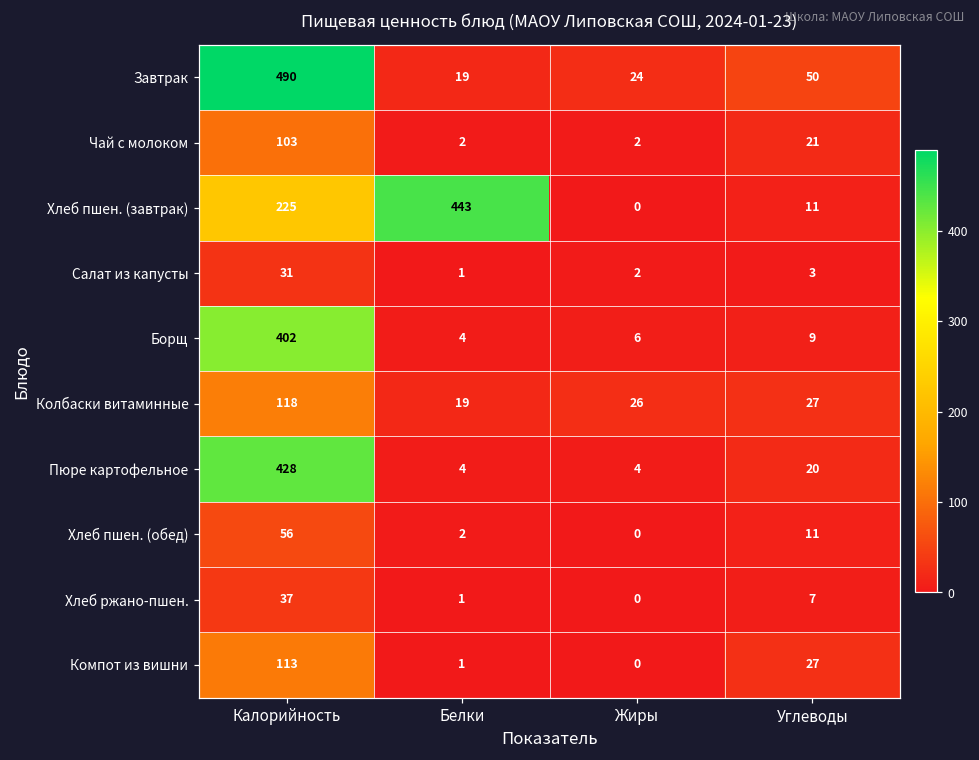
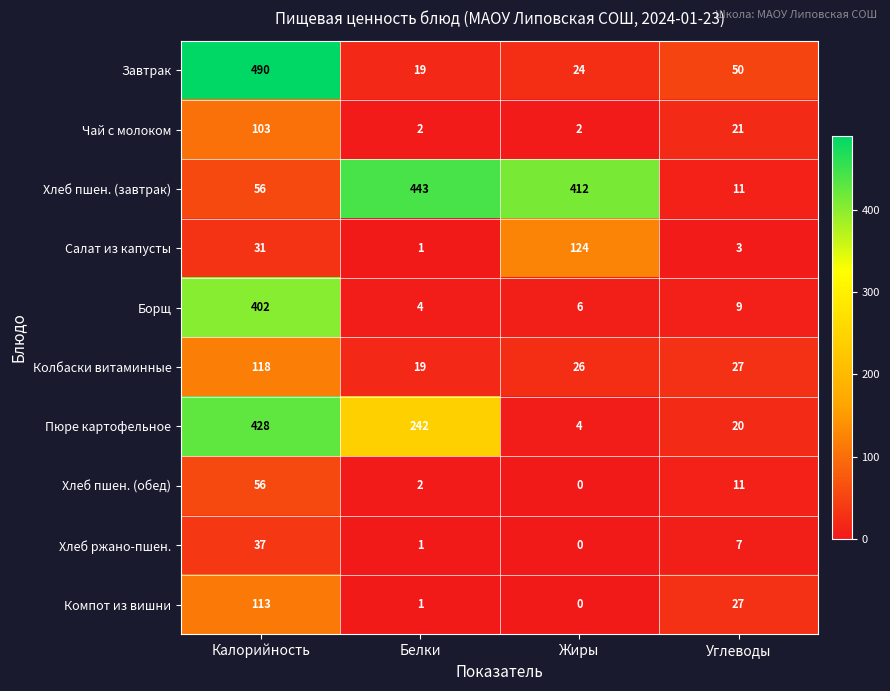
  {
    "Завтрак": {
      "Калорийность": 490,
      "Белки": 19,
      "Жиры": 24,
      "Углеводы": 50
    },
    "Чай с молоком": {
      "Калорийность": 103,
      "Белки": 2,
      "Жиры": 2,
      "Углеводы": 21
    },
    "Хлеб пшен. (завтрак)": {
-     "Калорийность": 225,
+     "Калорийность": 56,
      "Белки": 443,
-     "Жиры": 0,
+     "Жиры": 412,
      "Углеводы": 11
    },
    "Салат из капусты": {
      "Калорийность": 31,
      "Белки": 1,
-     "Жиры": 2,
+     "Жиры": 124,
      "Углеводы": 3
    },
    "Борщ": {
      "Калорийность": 402,
      "Белки": 4,
      "Жиры": 6,
      "Углеводы": 9
    },
    "Колбаски витаминные": {
      "Калорийность": 118,
      "Белки": 19,
      "Жиры": 26,
      "Углеводы": 27
    },
    "Пюре картофельное": {
      "Калорийность": 428,
-     "Белки": 4,
+     "Белки": 242,
      "Жиры": 4,
      "Углеводы": 20
    },
    "Хлеб пшен. (обед)": {
      "Калорийность": 56,
      "Белки": 2,
      "Жиры": 0,
      "Углеводы": 11
    },
    "Хлеб ржано-пшен.": {
      "Калорийность": 37,
      "Белки": 1,
      "Жиры": 0,
      "Углеводы": 7
    },
    "Компот из вишни": {
      "Калорийность": 113,
      "Белки": 1,
      "Жиры": 0,
      "Углеводы": 27
    }
  }
